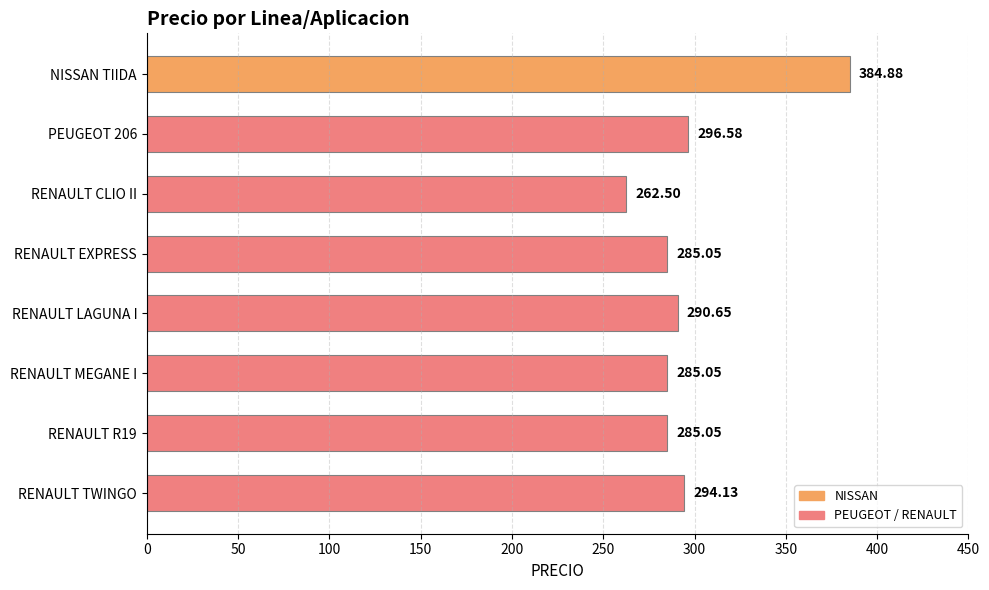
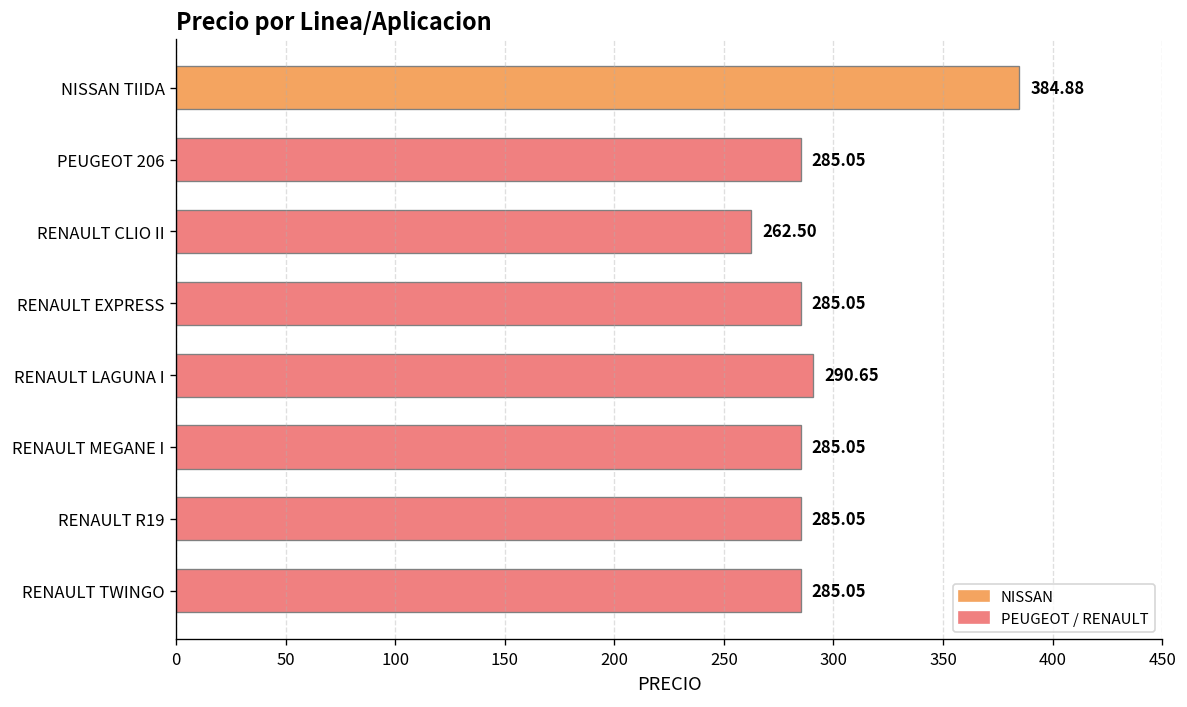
  {
    "NISSAN TIIDA": 384.88,
-   "PEUGEOT 206": 296.58,
+   "PEUGEOT 206": 285.05,
    "RENAULT CLIO II": 262.50,
    "RENAULT EXPRESS": 285.05,
    "RENAULT LAGUNA I": 290.65,
    "RENAULT MEGANE I": 285.05,
    "RENAULT R19": 285.05,
-   "RENAULT TWINGO": 294.13
+   "RENAULT TWINGO": 285.05
  }
